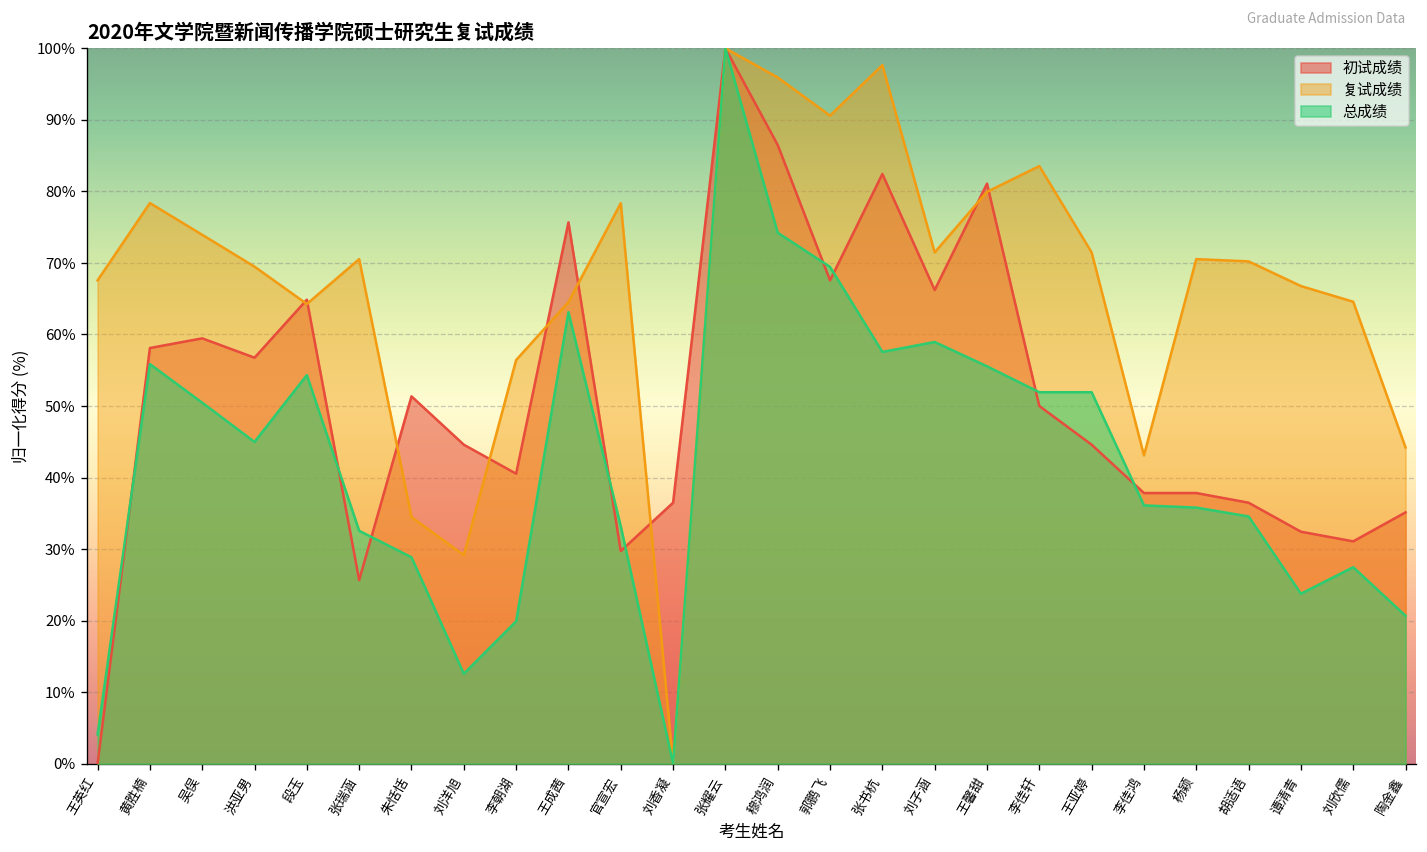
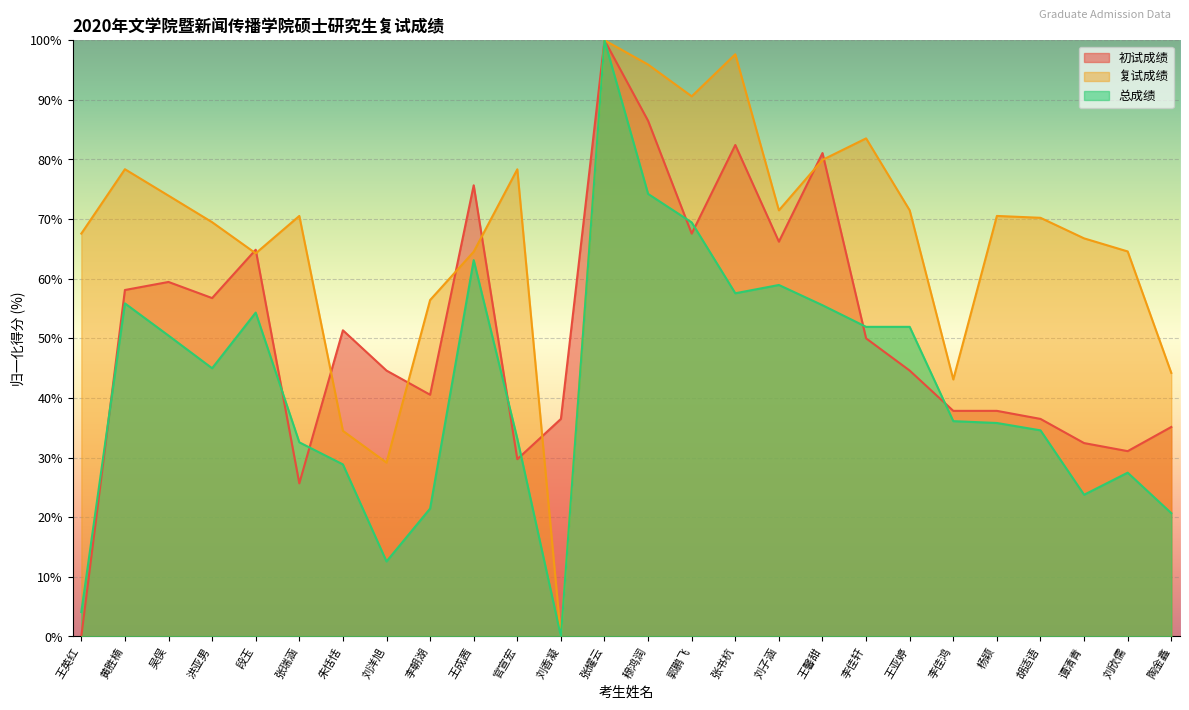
  {
    "初试成绩": {
      "王英红": "0%",
      "黄胜楠": "58%",
      "吴俣": "59%",
      "洪亚男": "57%",
      "段玉": "65%",
      "张瑞涵": "26%",
      "朱恬恬": "51%",
      "刘洋旭": "45%",
      "李朝湖": "41%",
      "王成茜": "76%",
      "官宣宏": "30%",
      "刘香凝": "36%",
      "穆鸿润": "86%",
      "郭鹏飞": "68%",
      "张书杭": "82%",
      "刘子涵": "66%",
      "王馨甜": "81%",
      "李佳轩": "50%",
      "王亚婷": "45%",
      "李佳鸿": "38%",
      "杨颖": "38%",
      "胡适语": "36%",
      "谭清青": "32%",
      "刘欣儒": "31%",
      "陶金鑫": "35%"
    },
    "复试成绩": {
      "王英红": "68%",
      "黄胜楠": "78%",
      "吴俣": "74%",
      "洪亚男": "69%",
      "段玉": "64%",
      "张瑞涵": "71%",
      "朱恬恬": "34%",
      "刘洋旭": "29%",
      "李朝湖": "56%",
      "王成茜": "65%",
      "官宣宏": "78%",
      "穆鸿润": "96%",
      "郭鹏飞": "91%",
      "张书杭": "98%",
      "刘子涵": "71%",
      "王馨甜": "80%",
      "李佳轩": "84%",
      "王亚婷": "71%",
      "李佳鸿": "43%",
      "杨颖": "71%",
      "胡适语": "70%",
      "谭清青": "67%",
      "刘欣儒": "65%",
      "陶金鑫": "44%"
    },
    "总成绩": {
      "王英红": "4%",
      "黄胜楠": "56%",
      "吴俣": "50%",
      "洪亚男": "45%",
      "段玉": "54%",
      "张瑞涵": "33%",
      "朱恬恬": "29%",
      "刘洋旭": "13%",
-     "李朝湖": "20%",
+     "李朝湖": "21%",
      "王成茜": "63%",
      "官宣宏": "33%",
      "穆鸿润": "74%",
      "郭鹏飞": "69%",
      "张书杭": "58%",
      "刘子涵": "59%",
      "王馨甜": "56%",
      "李佳轩": "52%",
      "王亚婷": "52%",
      "李佳鸿": "36%",
      "杨颖": "36%",
      "胡适语": "35%",
      "谭清青": "24%",
      "刘欣儒": "27%",
      "陶金鑫": "21%"
    }
  }
